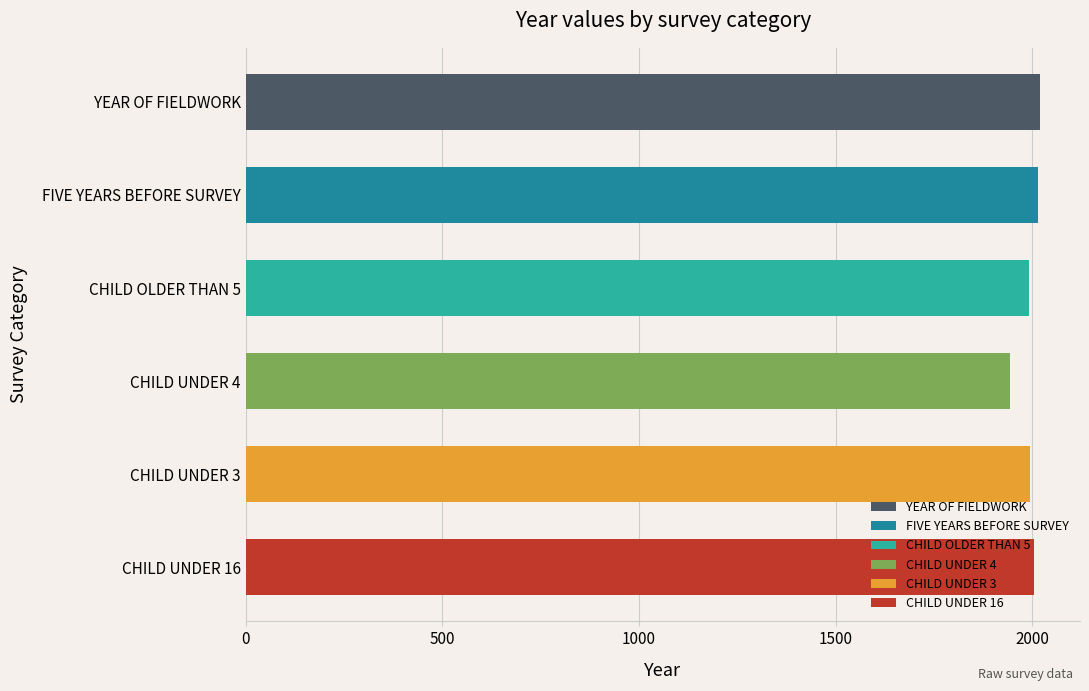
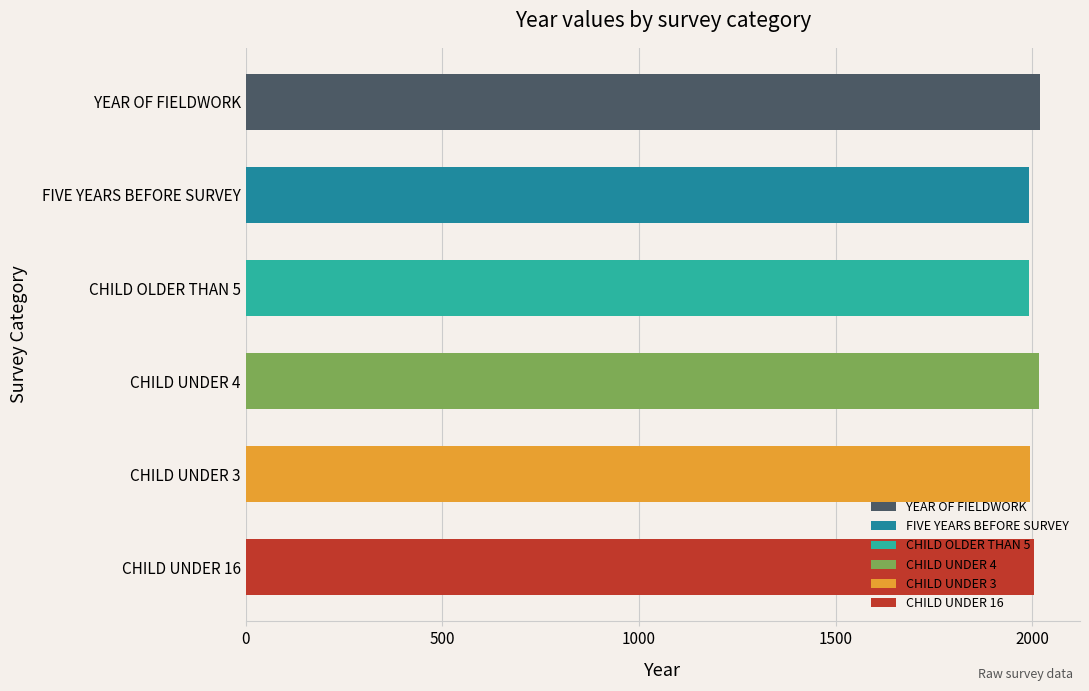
  {
    "YEAR OF FIELDWORK": 2020,
-   "FIVE YEARS BEFORE SURVEY": 2020,
+   "FIVE YEARS BEFORE SURVEY": 1990,
    "CHILD OLDER THAN 5": 1990,
-   "CHILD UNDER 4": 1940,
+   "CHILD UNDER 4": 2020,
    "CHILD UNDER 3": 2000,
    "CHILD UNDER 16": 2010
  }
